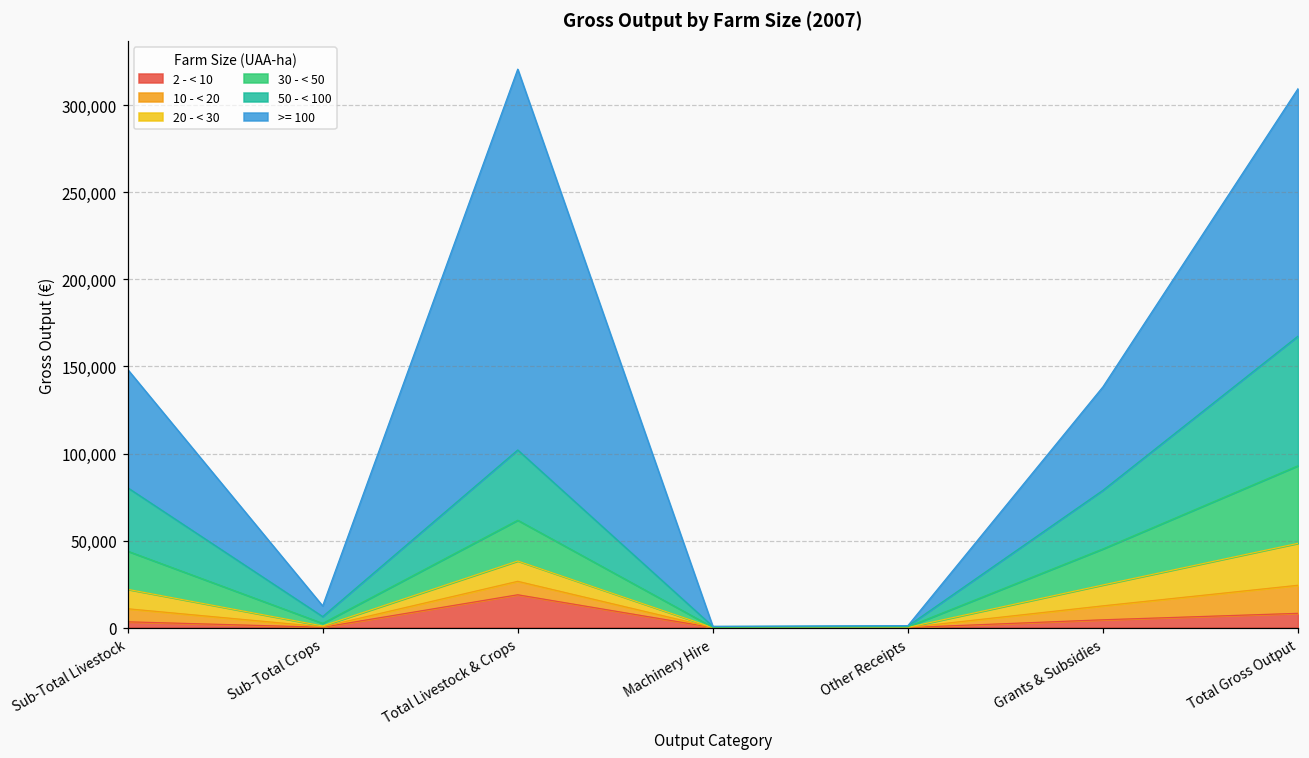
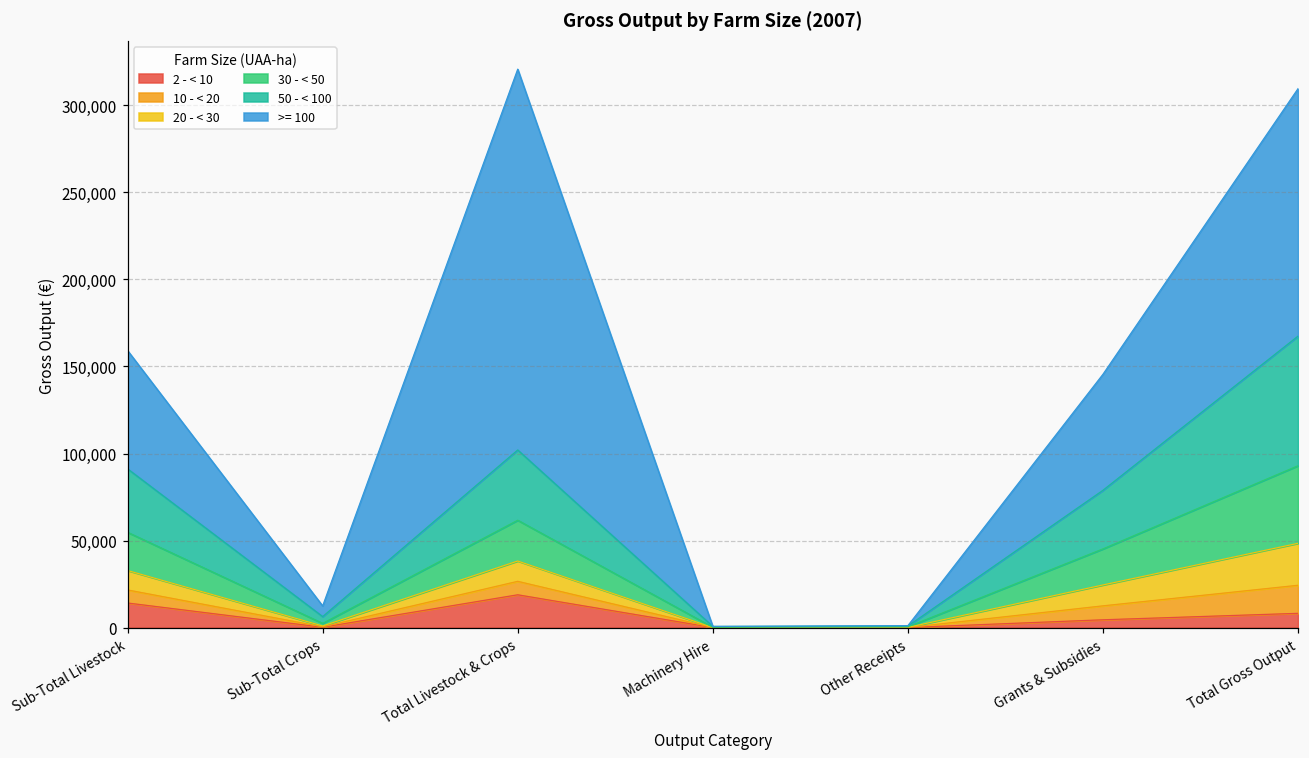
  {
    "2 - < 10": {
-     "Sub-Total Livestock": "3,000",
+     "Sub-Total Livestock": "14,000",
      "Total Livestock & Crops": "19,000",
      "Grants & Subsidies": "4,000",
      "Total Gross Output": "8,000"
    },
    ">= 100": {
      "Sub-Total Livestock": "68,000",
      "Sub-Total Crops": "6,000",
      "Total Livestock & Crops": "219,000",
-     "Grants & Subsidies": "59,000",
+     "Grants & Subsidies": "67,000",
      "Total Gross Output": "142,000"
    }
  }
